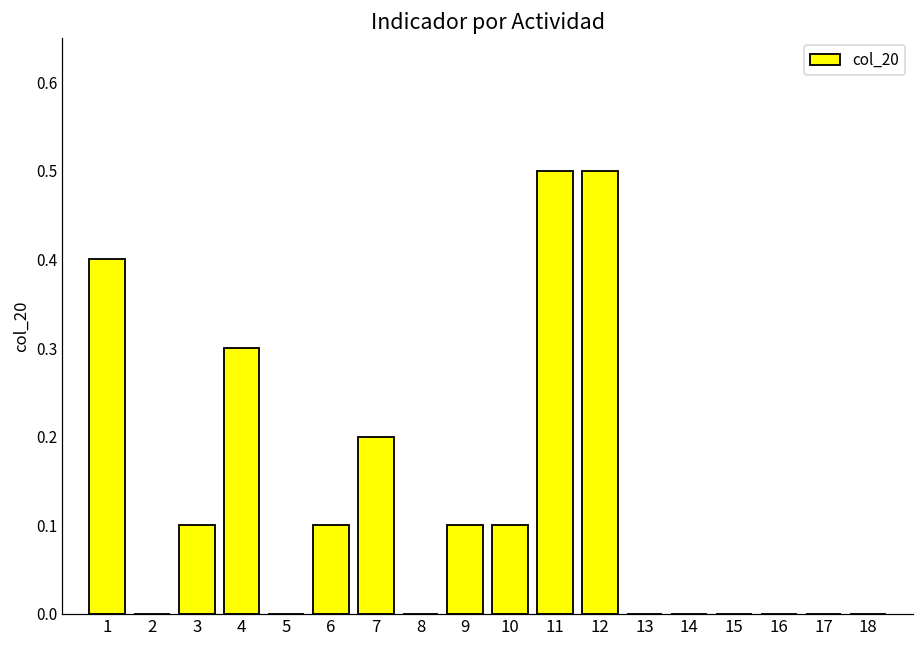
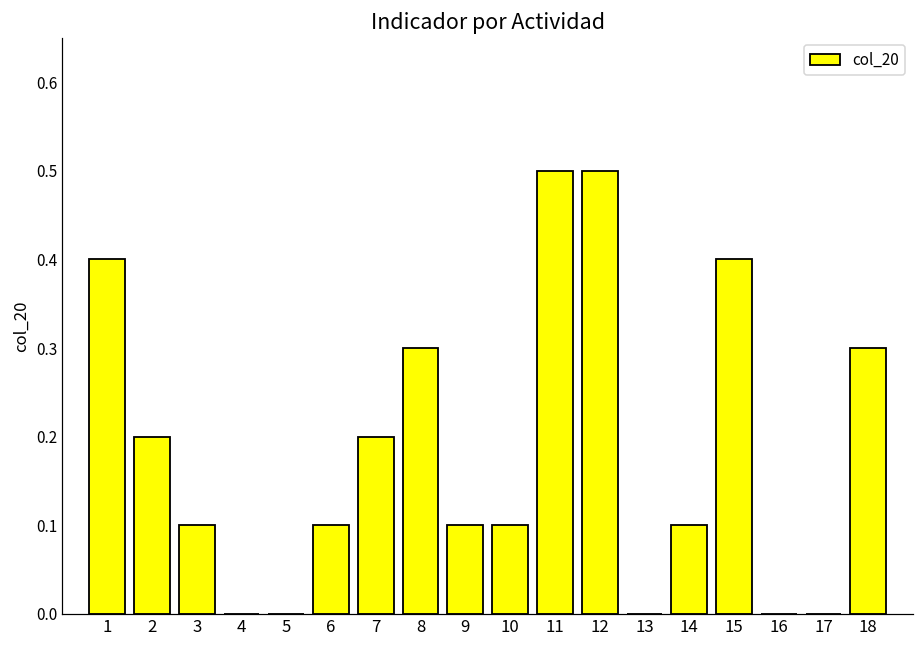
  {
    "1": 0.4,
-   "2": 0.0,
+   "2": 0.2,
    "3": 0.1,
-   "4": 0.3,
+   "4": 0.0,
    "5": 0.0,
    "6": 0.1,
    "7": 0.2,
-   "8": 0.0,
+   "8": 0.3,
    "9": 0.1,
    "10": 0.1,
    "11": 0.5,
    "12": 0.5,
    "13": 0.0,
-   "14": 0.0,
-   "15": 0.0,
+   "14": 0.1,
+   "15": 0.4,
    "16": 0.0,
    "17": 0.0,
-   "18": 0.0
+   "18": 0.3
  }
